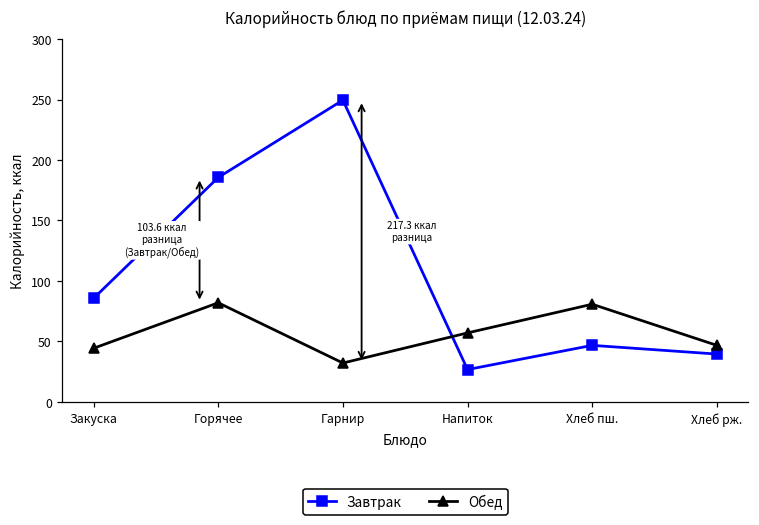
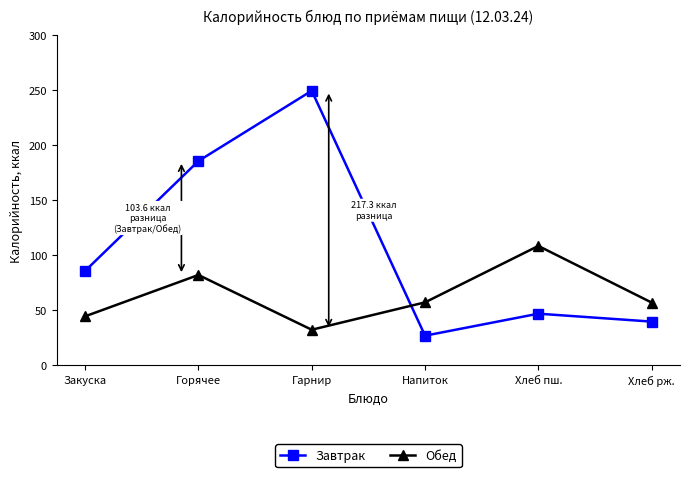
  {
    "Завтрак": {
      "Закуска": 86,
      "Горячее": 186,
      "Гарнир": 250,
      "Напиток": 27,
      "Хлеб пш.": 47,
      "Хлеб рж.": 40
    },
    "Обед": {
      "Закуска": 44,
      "Горячее": 82,
      "Гарнир": 32,
      "Напиток": 57,
-     "Хлеб пш.": 81,
-     "Хлеб рж.": 47
+     "Хлеб пш.": 108,
+     "Хлеб рж.": 57
    }
  }
